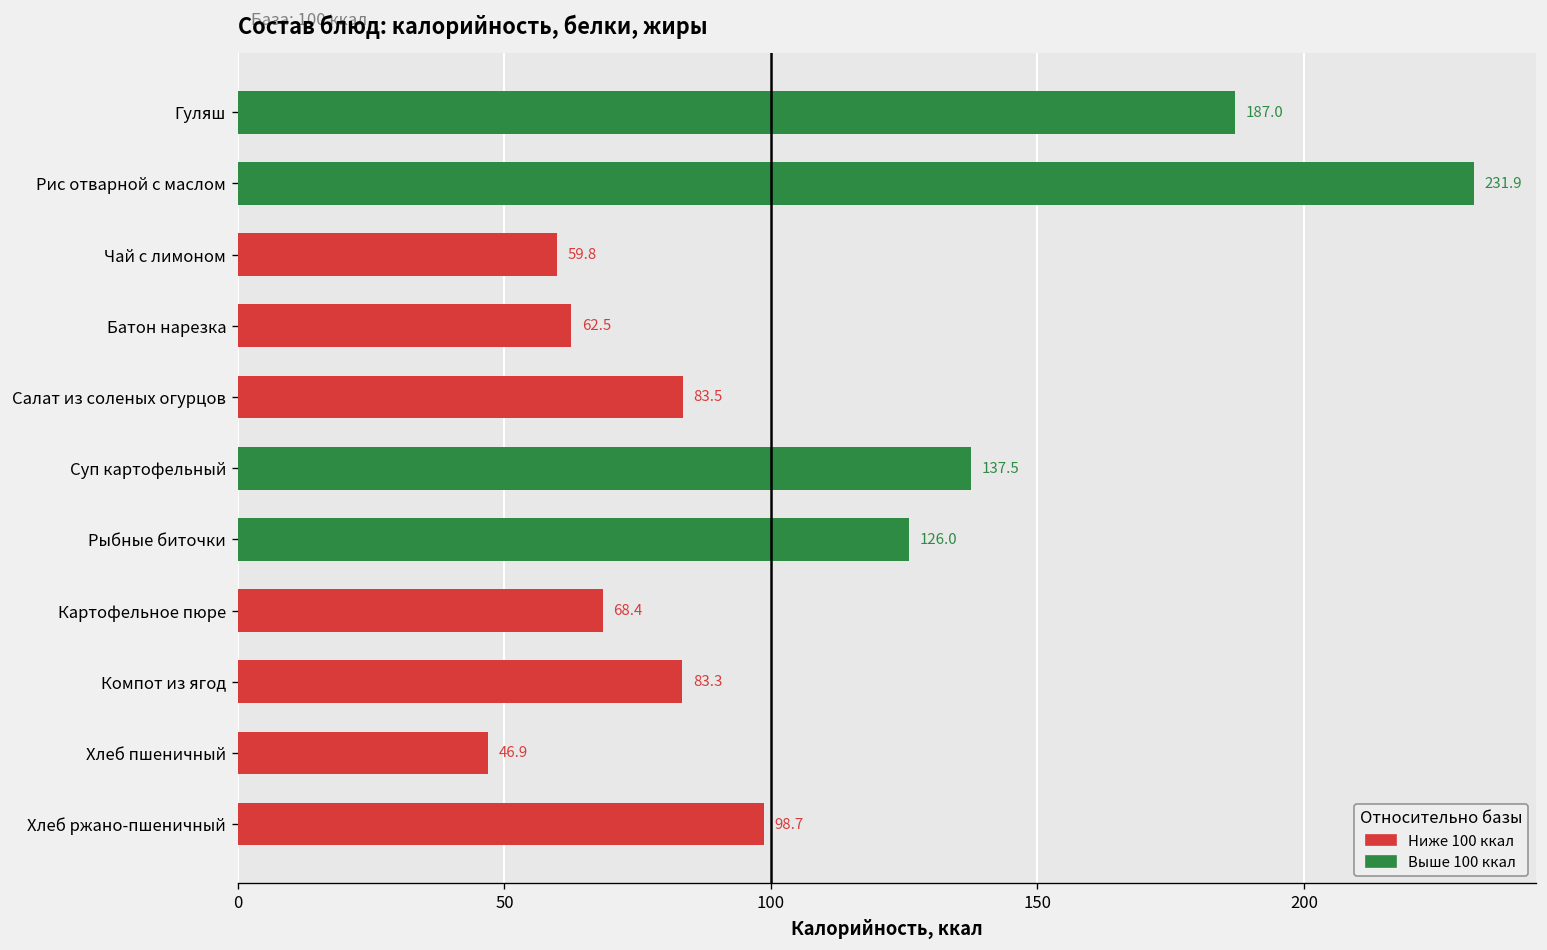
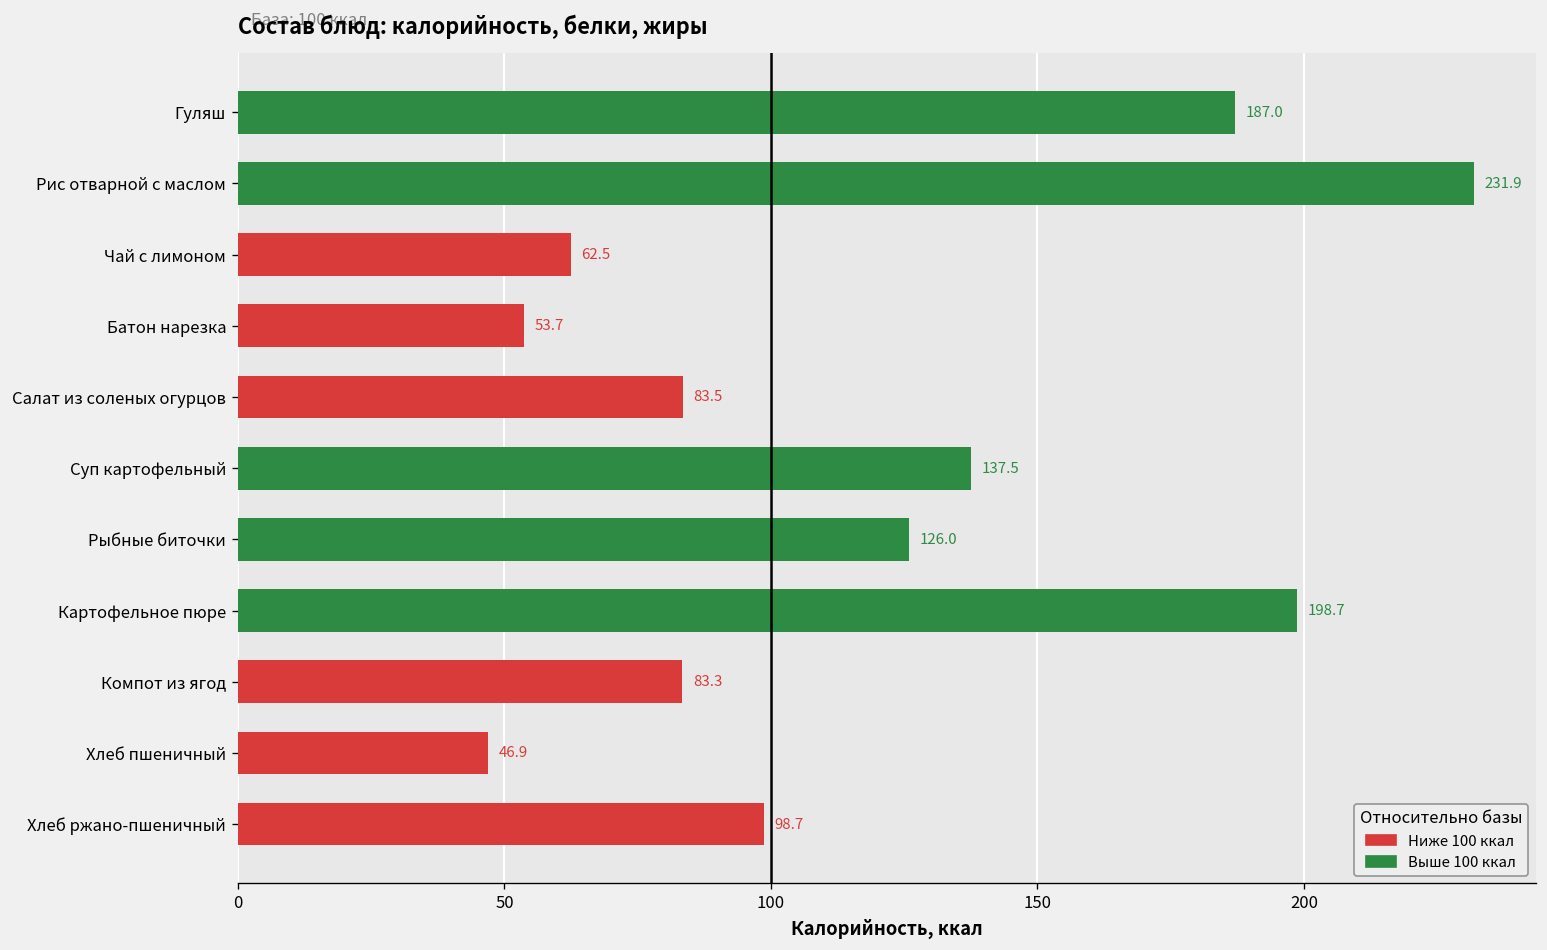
  {
    "Гуляш": 187.0,
    "Рис отварной с маслом": 231.9,
-   "Чай с лимоном": 59.8,
-   "Батон нарезка": 62.5,
+   "Чай с лимоном": 62.5,
+   "Батон нарезка": 53.7,
    "Салат из соленых огурцов": 83.5,
    "Суп картофельный": 137.5,
    "Рыбные биточки": 126.0,
-   "Картофельное пюре": 68.4,
+   "Картофельное пюре": 198.7,
    "Компот из ягод": 83.3,
    "Хлеб пшеничный": 46.9,
    "Хлеб ржано-пшеничный": 98.7
  }
